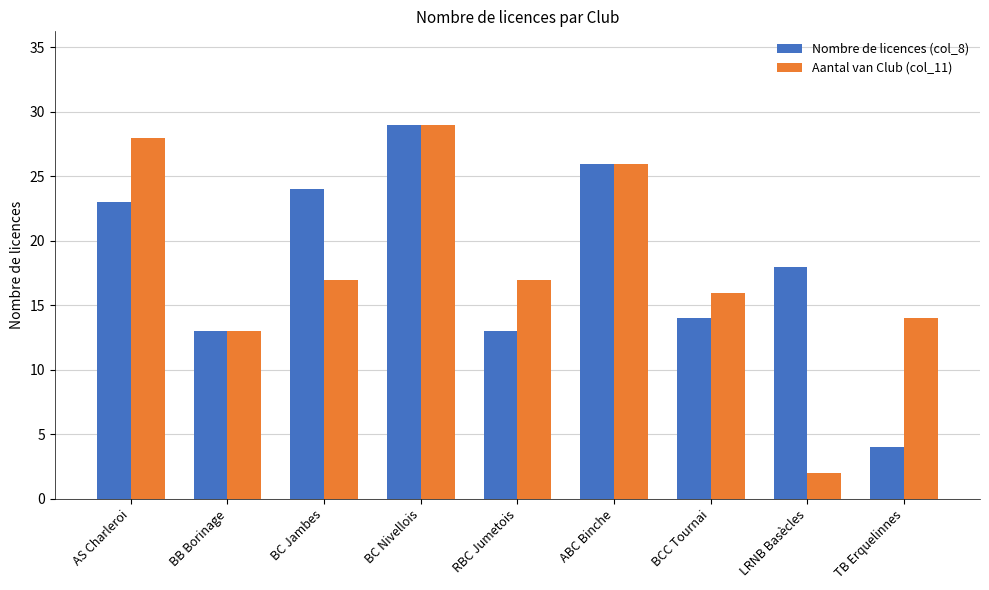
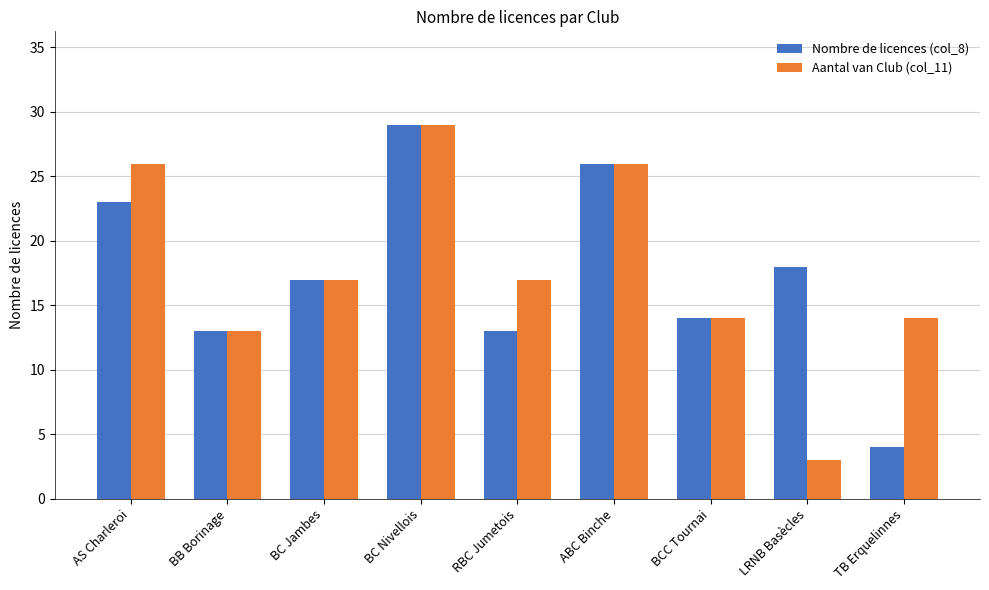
  {
    "Nombre de licences (col_8)": {
      "AS Charleroi": 23,
      "BB Borinage": 13,
-     "BC Jambes": 24,
+     "BC Jambes": 17,
      "BC Nivellois": 29,
      "RBC Jumetois": 13,
      "ABC Binche": 26,
      "BCC Tournai": 14,
      "LRNB Basècles": 18,
      "TB Erquelinnes": 4
    },
    "Aantal van Club (col_11)": {
-     "AS Charleroi": 28,
+     "AS Charleroi": 26,
      "BB Borinage": 13,
      "BC Jambes": 17,
      "BC Nivellois": 29,
      "RBC Jumetois": 17,
      "ABC Binche": 26,
-     "BCC Tournai": 16,
-     "LRNB Basècles": 2,
+     "BCC Tournai": 14,
+     "LRNB Basècles": 3,
      "TB Erquelinnes": 14
    }
  }
